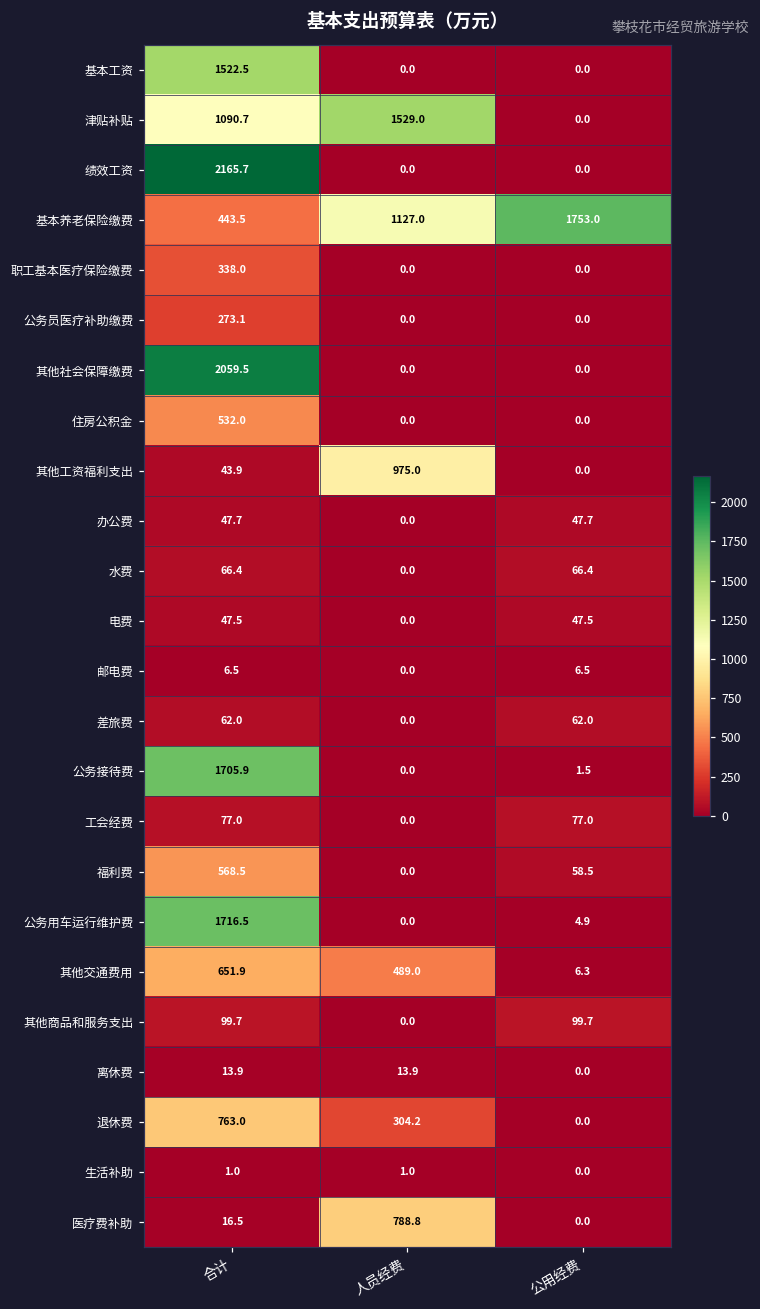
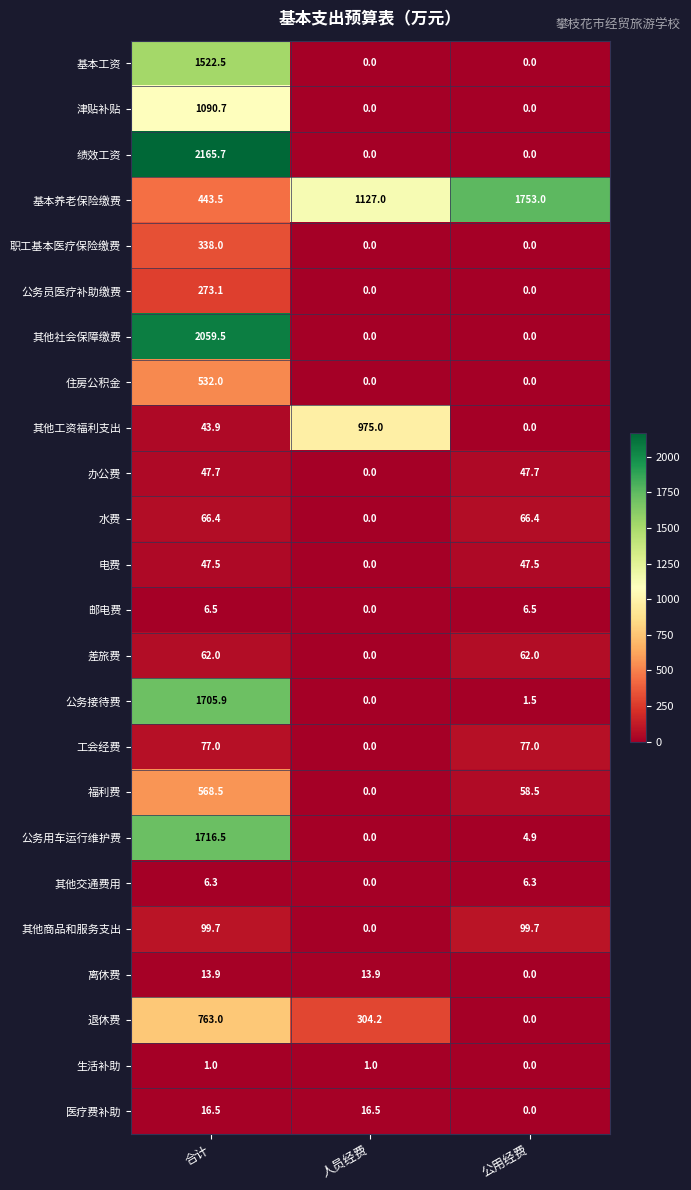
  {
    "基本工资": {
      "合计": 1522.5,
      "人员经费": 0.0,
      "公用经费": 0.0
    },
    "津贴补贴": {
      "合计": 1090.7,
-     "人员经费": 1529.0,
+     "人员经费": 0.0,
      "公用经费": 0.0
    },
    "绩效工资": {
      "合计": 2165.7,
      "人员经费": 0.0,
      "公用经费": 0.0
    },
    "基本养老保险缴费": {
      "合计": 443.5,
      "人员经费": 1127.0,
      "公用经费": 1753.0
    },
    "职工基本医疗保险缴费": {
      "合计": 338.0,
      "人员经费": 0.0,
      "公用经费": 0.0
    },
    "公务员医疗补助缴费": {
      "合计": 273.1,
      "人员经费": 0.0,
      "公用经费": 0.0
    },
    "其他社会保障缴费": {
      "合计": 2059.5,
      "人员经费": 0.0,
      "公用经费": 0.0
    },
    "住房公积金": {
      "合计": 532.0,
      "人员经费": 0.0,
      "公用经费": 0.0
    },
    "其他工资福利支出": {
      "合计": 43.9,
      "人员经费": 975.0,
      "公用经费": 0.0
    },
    "办公费": {
      "合计": 47.7,
      "人员经费": 0.0,
      "公用经费": 47.7
    },
    "水费": {
      "合计": 66.4,
      "人员经费": 0.0,
      "公用经费": 66.4
    },
    "电费": {
      "合计": 47.5,
      "人员经费": 0.0,
      "公用经费": 47.5
    },
    "邮电费": {
      "合计": 6.5,
      "人员经费": 0.0,
      "公用经费": 6.5
    },
    "差旅费": {
      "合计": 62.0,
      "人员经费": 0.0,
      "公用经费": 62.0
    },
    "公务接待费": {
      "合计": 1705.9,
      "人员经费": 0.0,
      "公用经费": 1.5
    },
    "工会经费": {
      "合计": 77.0,
      "人员经费": 0.0,
      "公用经费": 77.0
    },
    "福利费": {
      "合计": 568.5,
      "人员经费": 0.0,
      "公用经费": 58.5
    },
    "公务用车运行维护费": {
      "合计": 1716.5,
      "人员经费": 0.0,
      "公用经费": 4.9
    },
    "其他交通费用": {
-     "合计": 651.9,
-     "人员经费": 489.0,
+     "合计": 6.3,
+     "人员经费": 0.0,
      "公用经费": 6.3
    },
    "其他商品和服务支出": {
      "合计": 99.7,
      "人员经费": 0.0,
      "公用经费": 99.7
    },
    "离休费": {
      "合计": 13.9,
      "人员经费": 13.9,
      "公用经费": 0.0
    },
    "退休费": {
      "合计": 763.0,
      "人员经费": 304.2,
      "公用经费": 0.0
    },
    "生活补助": {
      "合计": 1.0,
      "人员经费": 1.0,
      "公用经费": 0.0
    },
    "医疗费补助": {
      "合计": 16.5,
-     "人员经费": 788.8,
+     "人员经费": 16.5,
      "公用经费": 0.0
    }
  }
